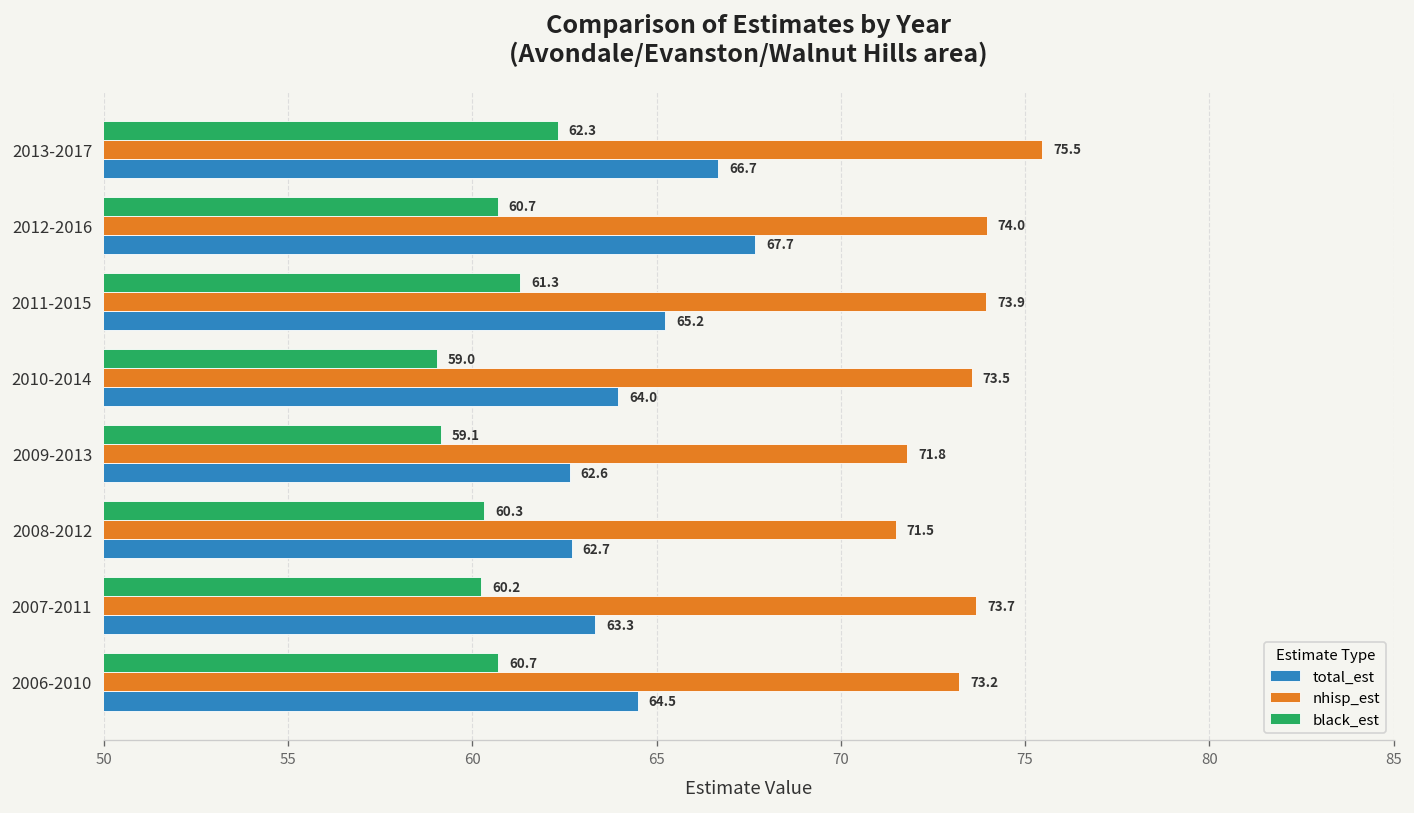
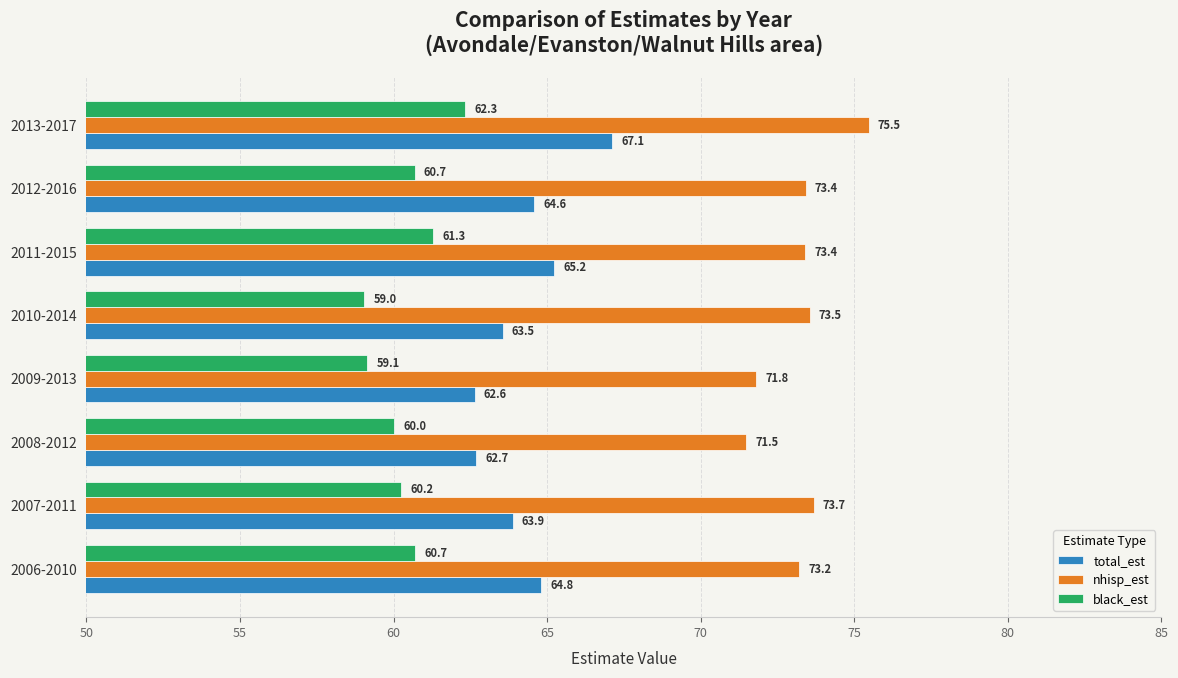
  {
    "total_est": {
-     "2013-2017": 66.7,
-     "2012-2016": 67.7,
+     "2013-2017": 67.1,
+     "2012-2016": 64.6,
      "2011-2015": 65.2,
-     "2010-2014": 64.0,
+     "2010-2014": 63.5,
      "2009-2013": 62.6,
      "2008-2012": 62.7,
-     "2007-2011": 63.3,
-     "2006-2010": 64.5
+     "2007-2011": 63.9,
+     "2006-2010": 64.8
    },
    "nhisp_est": {
      "2013-2017": 75.5,
-     "2012-2016": 74.0,
-     "2011-2015": 73.9,
+     "2012-2016": 73.4,
+     "2011-2015": 73.4,
      "2010-2014": 73.5,
      "2009-2013": 71.8,
      "2008-2012": 71.5,
      "2007-2011": 73.7,
      "2006-2010": 73.2
    },
    "black_est": {
      "2013-2017": 62.3,
      "2012-2016": 60.7,
      "2011-2015": 61.3,
      "2010-2014": 59.0,
      "2009-2013": 59.1,
-     "2008-2012": 60.3,
+     "2008-2012": 60.0,
      "2007-2011": 60.2,
      "2006-2010": 60.7
    }
  }
